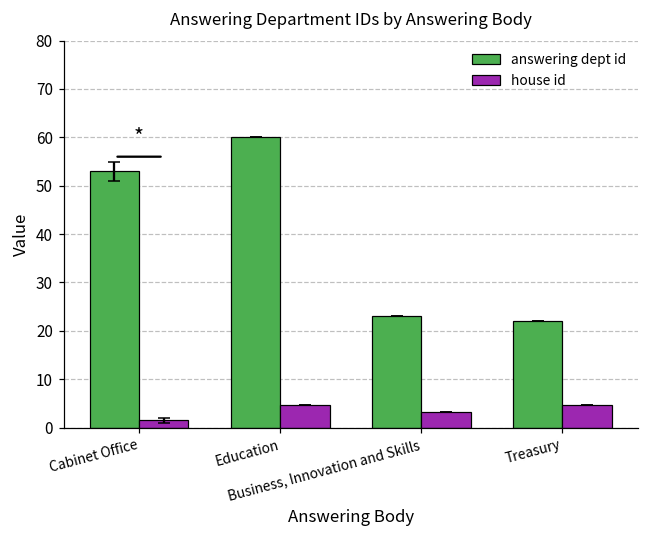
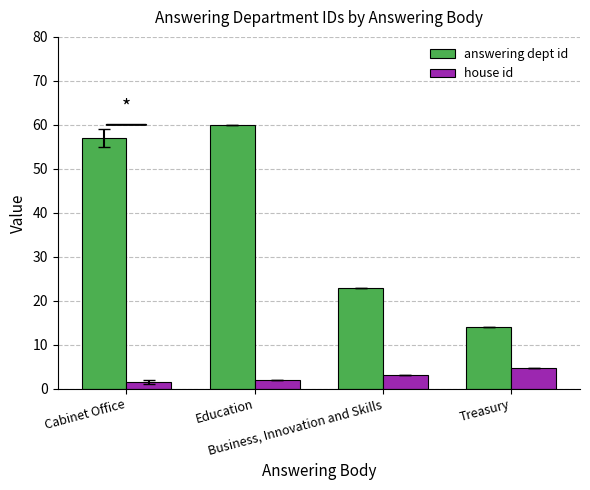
  {
    "answering dept id": {
-     "Cabinet Office": 53,
+     "Cabinet Office": 57,
      "Education": 60,
      "Business, Innovation and Skills": 23,
-     "Treasury": 22
+     "Treasury": 14
    },
    "house id": {
      "Cabinet Office": 2,
-     "Education": 5,
+     "Education": 2,
      "Business, Innovation and Skills": 3,
      "Treasury": 5
    }
  }
